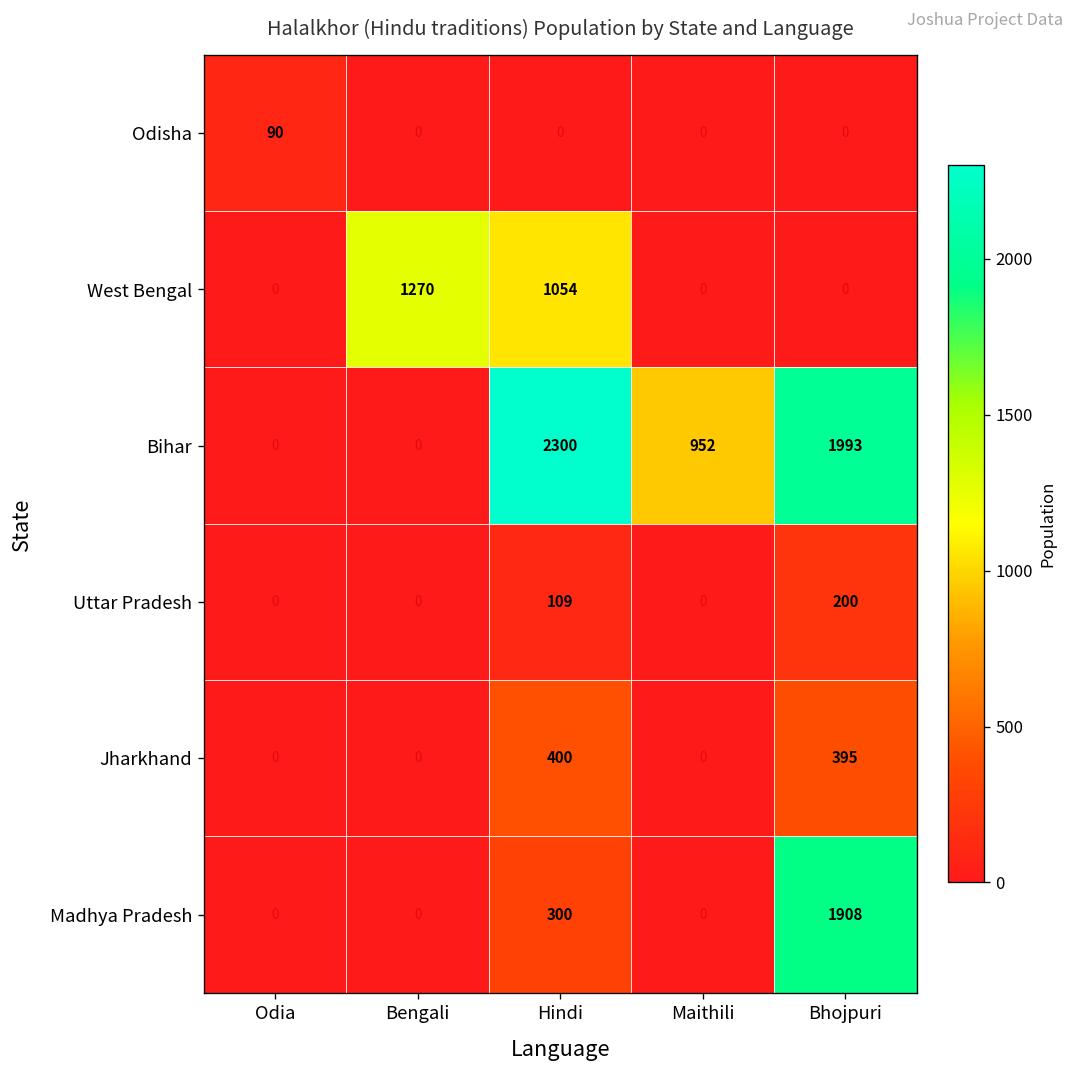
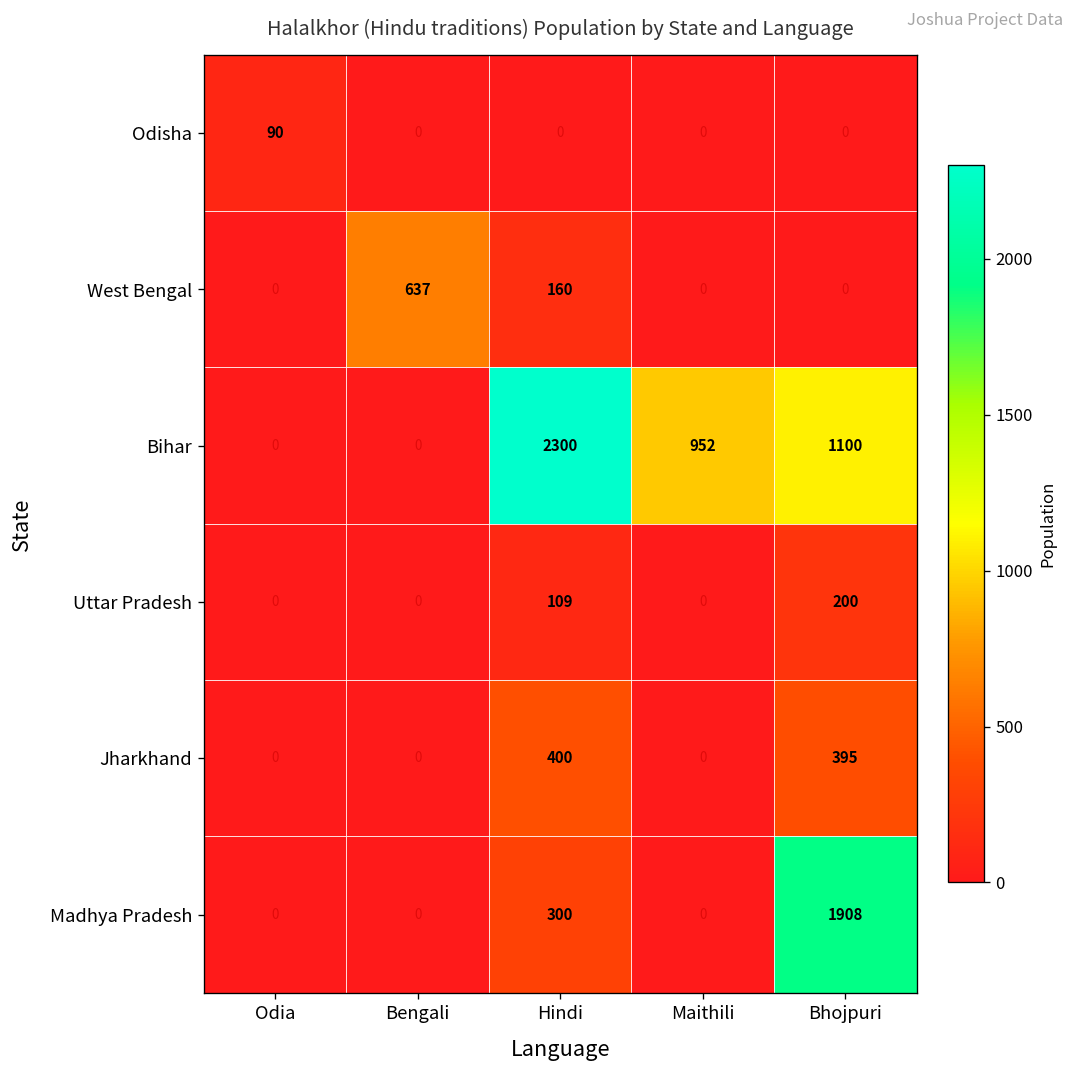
  {
    "Odisha": {
      "Odia": 90
    },
    "West Bengal": {
-     "Bengali": 1270,
-     "Hindi": 1054
+     "Bengali": 637,
+     "Hindi": 160
    },
    "Bihar": {
      "Hindi": 2300,
      "Maithili": 952,
-     "Bhojpuri": 1993
+     "Bhojpuri": 1100
    },
    "Uttar Pradesh": {
      "Hindi": 109,
      "Bhojpuri": 200
    },
    "Jharkhand": {
      "Hindi": 400,
      "Bhojpuri": 395
    },
    "Madhya Pradesh": {
      "Hindi": 300,
      "Bhojpuri": 1908
    }
  }
